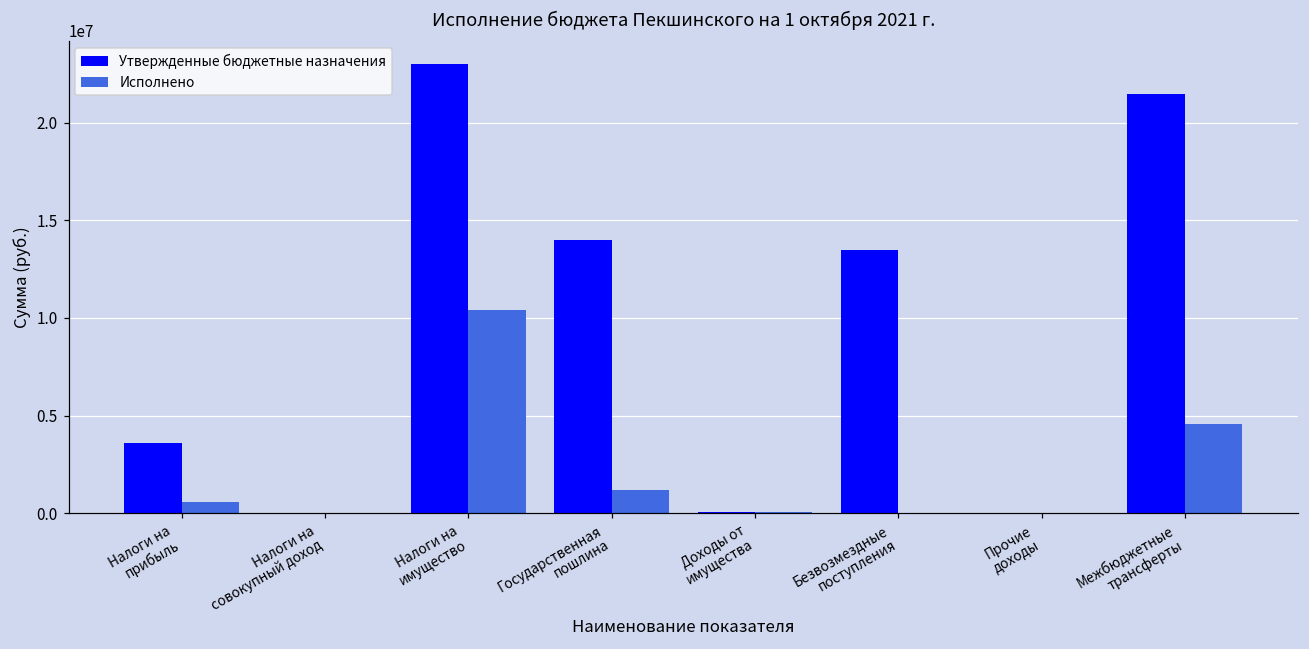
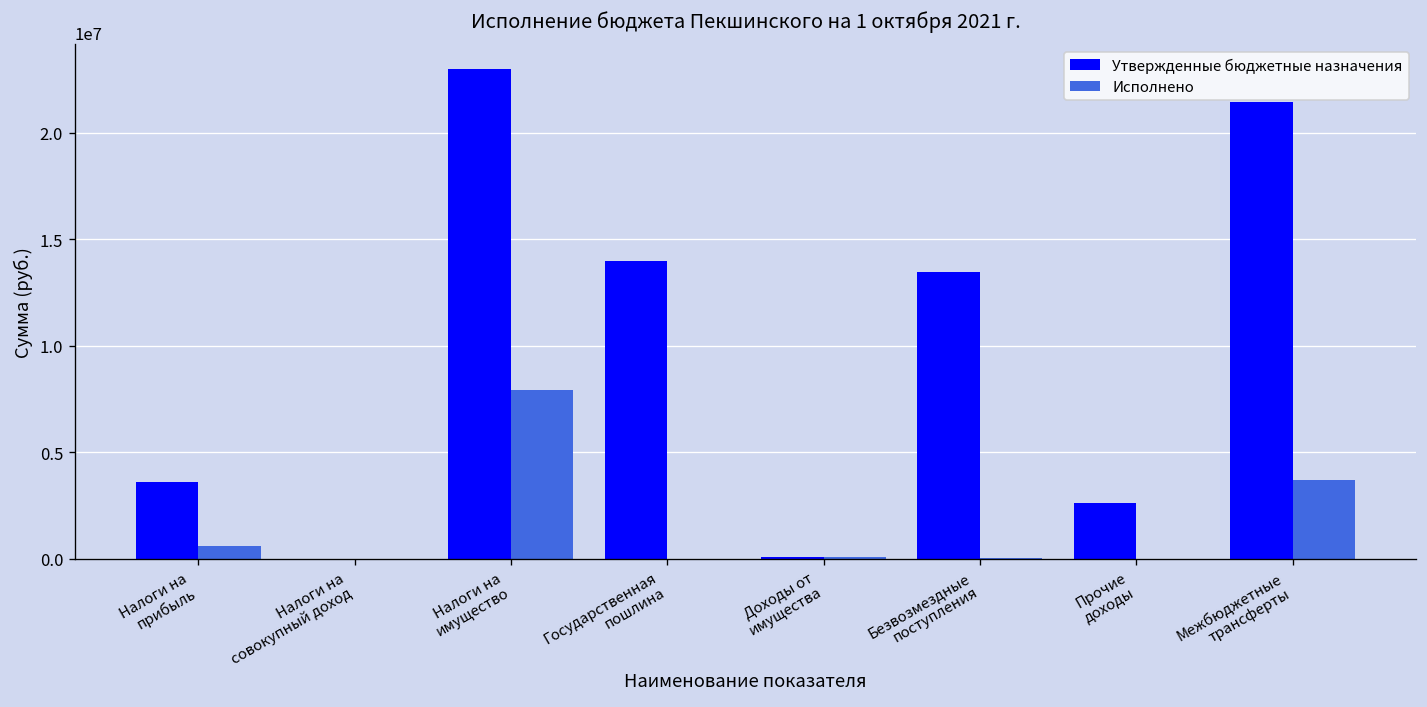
  {
    "Утвержденные бюджетные назначения": {
      "Налоги на прибыль": 3600000,
      "Налоги на имущество": 23000000,
      "Государственная пошлина": 14000000,
      "Безвозмездные поступления": 13500000,
-     "Прочие доходы": 0,
+     "Прочие доходы": 2600000,
      "Межбюджетные трансферты": 21500000
    },
    "Исполнено": {
      "Налоги на прибыль": 600000,
-     "Налоги на имущество": 10400000,
-     "Государственная пошлина": 1200000,
-     "Межбюджетные трансферты": 4600000
+     "Налоги на имущество": 7900000,
+     "Государственная пошлина": 0,
+     "Межбюджетные трансферты": 3700000
    }
  }
